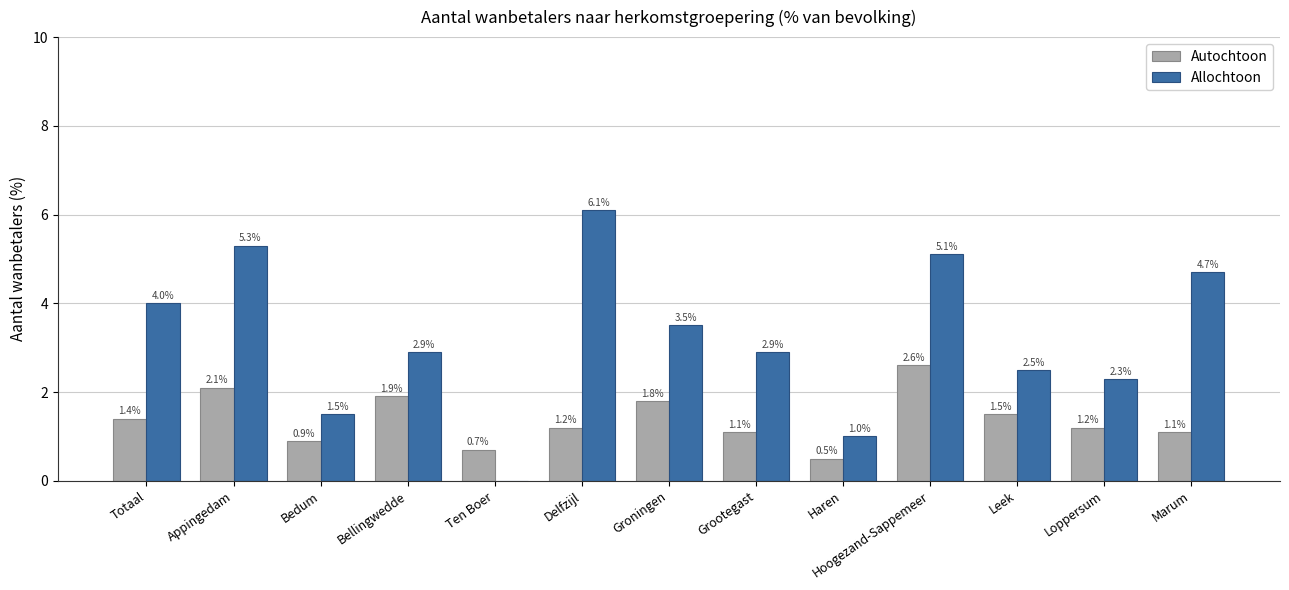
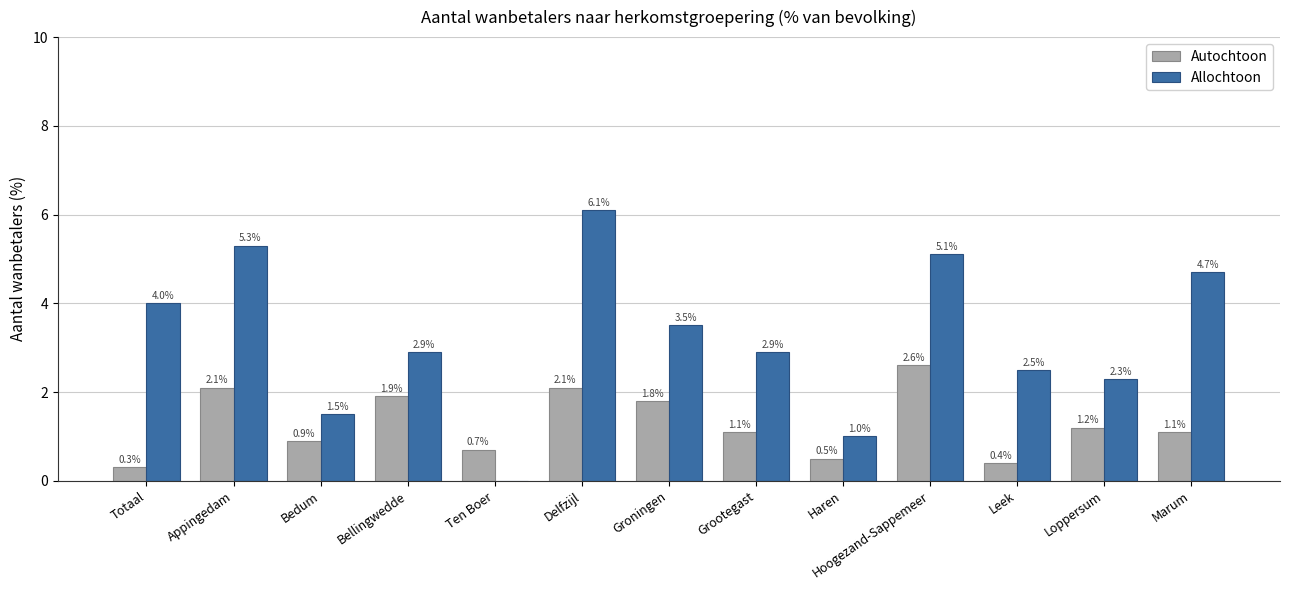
  {
    "Autochtoon": {
-     "Totaal": "1.4%",
+     "Totaal": "0.3%",
      "Appingedam": "2.1%",
      "Bedum": "0.9%",
      "Bellingwedde": "1.9%",
      "Ten Boer": "0.7%",
-     "Delfzijl": "1.2%",
+     "Delfzijl": "2.1%",
      "Groningen": "1.8%",
      "Grootegast": "1.1%",
      "Haren": "0.5%",
      "Hoogezand-Sappemeer": "2.6%",
-     "Leek": "1.5%",
+     "Leek": "0.4%",
      "Loppersum": "1.2%",
      "Marum": "1.1%"
    },
    "Allochtoon": {
      "Totaal": "4.0%",
      "Appingedam": "5.3%",
      "Bedum": "1.5%",
      "Bellingwedde": "2.9%",
      "Delfzijl": "6.1%",
      "Groningen": "3.5%",
      "Grootegast": "2.9%",
      "Haren": "1.0%",
      "Hoogezand-Sappemeer": "5.1%",
      "Leek": "2.5%",
      "Loppersum": "2.3%",
      "Marum": "4.7%"
    }
  }
